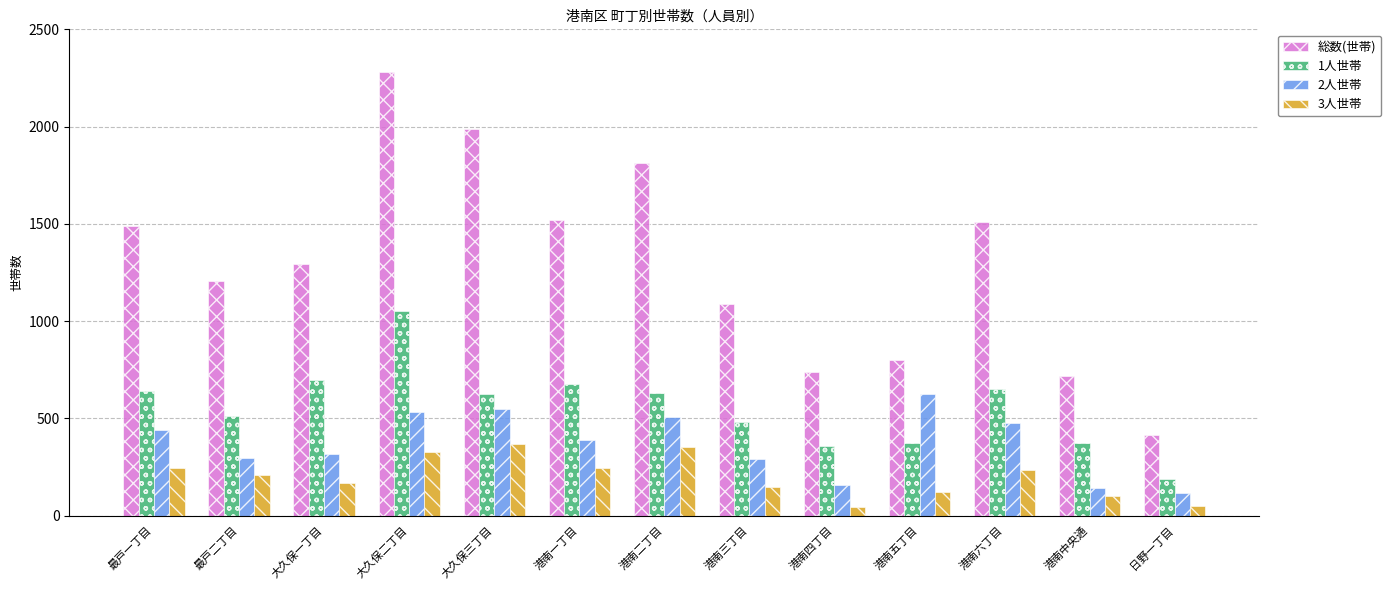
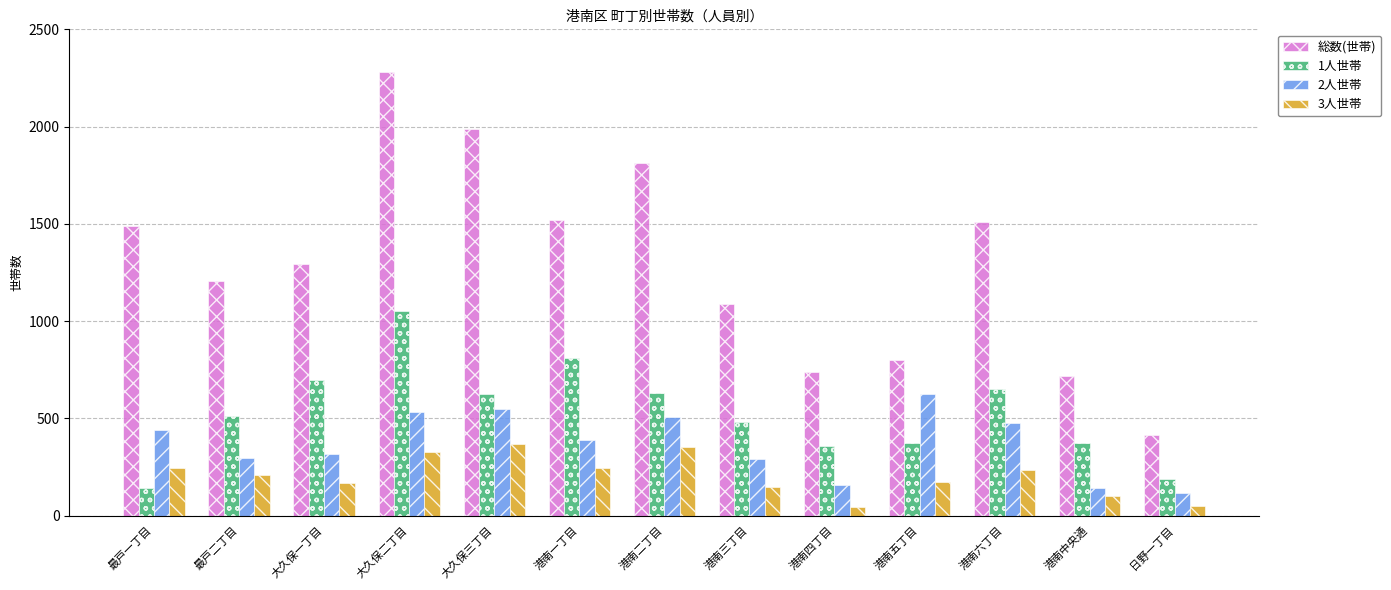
  {
    "総数(世帯)": {
      "最戸一丁目": 1490,
      "最戸二丁目": 1210,
      "大久保一丁目": 1290,
      "大久保二丁目": 2280,
      "大久保三丁目": 1990,
      "港南一丁目": 1520,
      "港南二丁目": 1810,
      "港南三丁目": 1090,
      "港南四丁目": 740,
      "港南五丁目": 800,
      "港南六丁目": 1510,
      "港南中央通": 720,
      "日野一丁目": 420
    },
    "1人世帯": {
-     "最戸一丁目": 640,
+     "最戸一丁目": 140,
      "最戸二丁目": 510,
      "大久保一丁目": 700,
      "大久保二丁目": 1050,
      "大久保三丁目": 630,
-     "港南一丁目": 680,
+     "港南一丁目": 810,
      "港南二丁目": 630,
      "港南三丁目": 480,
      "港南四丁目": 360,
      "港南五丁目": 380,
      "港南六丁目": 650,
      "港南中央通": 370,
      "日野一丁目": 190
    },
    "2人世帯": {
      "最戸一丁目": 440,
      "最戸二丁目": 300,
      "大久保一丁目": 320,
      "大久保二丁目": 540,
      "大久保三丁目": 550,
      "港南一丁目": 390,
      "港南二丁目": 510,
      "港南三丁目": 290,
      "港南四丁目": 160,
      "港南五丁目": 630,
      "港南六丁目": 480,
      "港南中央通": 140,
      "日野一丁目": 120
    },
    "3人世帯": {
      "最戸一丁目": 240,
      "最戸二丁目": 210,
      "大久保一丁目": 170,
      "大久保二丁目": 330,
      "大久保三丁目": 370,
      "港南一丁目": 240,
      "港南二丁目": 350,
      "港南三丁目": 150,
      "港南四丁目": 40,
-     "港南五丁目": 120,
+     "港南五丁目": 170,
      "港南六丁目": 230,
      "港南中央通": 100,
      "日野一丁目": 50
    }
  }
